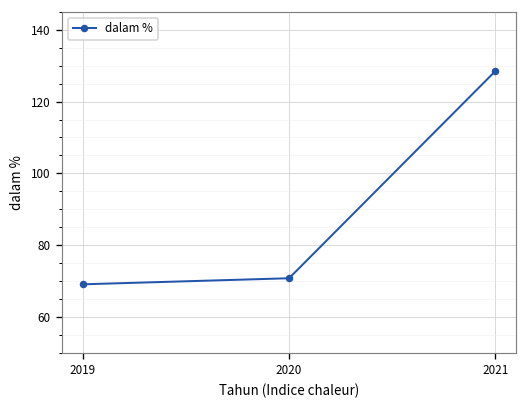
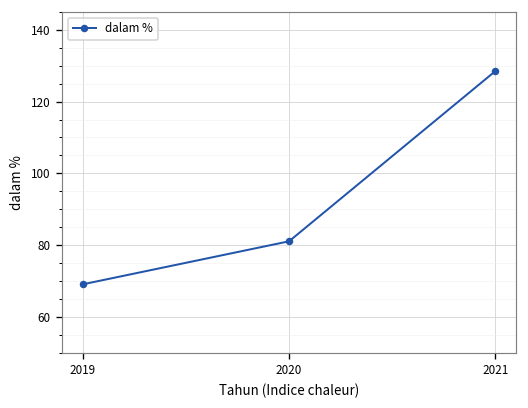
  {
    "2019": 69,
-   "2020": 71,
+   "2020": 81,
    "2021": 129
  }
